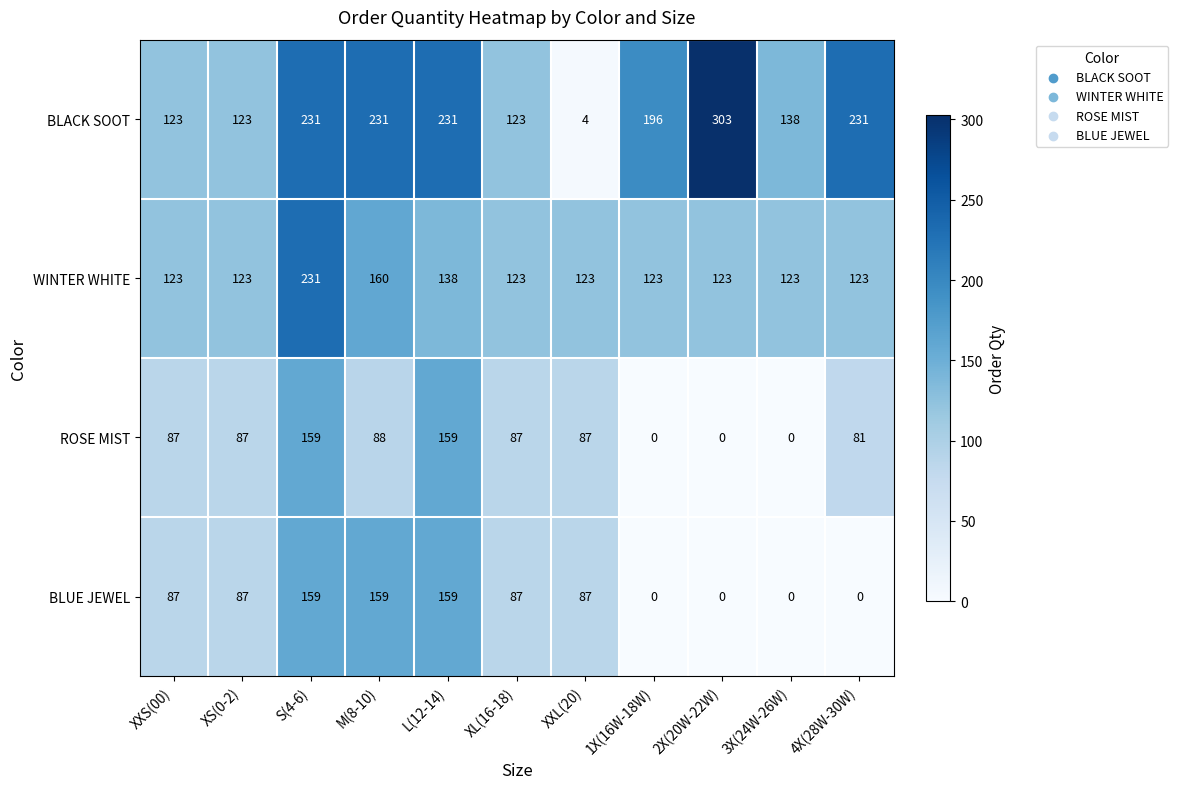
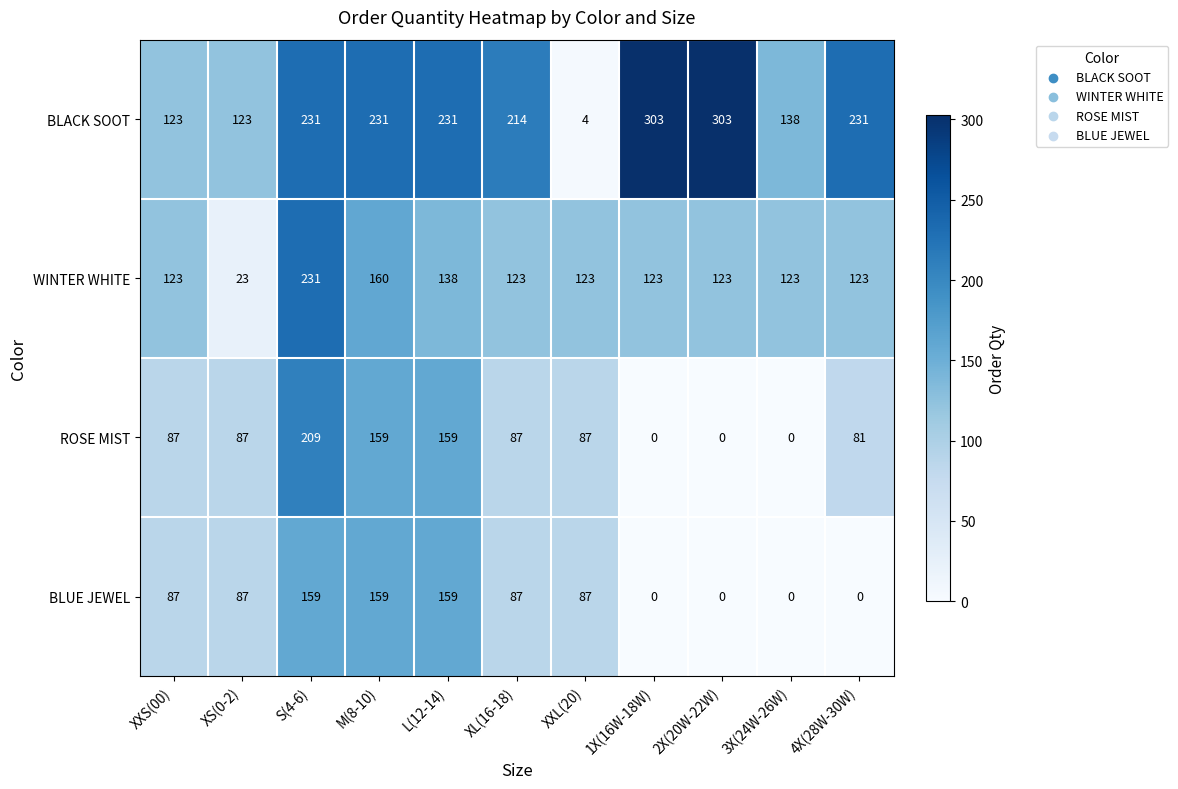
  {
    "BLACK SOOT": {
      "XXS(00)": 123,
      "XS(0-2)": 123,
      "S(4-6)": 231,
      "M(8-10)": 231,
      "L(12-14)": 231,
-     "XL(16-18)": 123,
+     "XL(16-18)": 214,
      "XXL(20)": 4,
-     "1X(16W-18W)": 196,
+     "1X(16W-18W)": 303,
      "2X(20W-22W)": 303,
      "3X(24W-26W)": 138,
      "4X(28W-30W)": 231
    },
    "WINTER WHITE": {
      "XXS(00)": 123,
-     "XS(0-2)": 123,
+     "XS(0-2)": 23,
      "S(4-6)": 231,
      "M(8-10)": 160,
      "L(12-14)": 138,
      "XL(16-18)": 123,
      "XXL(20)": 123,
      "1X(16W-18W)": 123,
      "2X(20W-22W)": 123,
      "3X(24W-26W)": 123,
      "4X(28W-30W)": 123
    },
    "ROSE MIST": {
      "XXS(00)": 87,
      "XS(0-2)": 87,
-     "S(4-6)": 159,
-     "M(8-10)": 88,
+     "S(4-6)": 209,
+     "M(8-10)": 159,
      "L(12-14)": 159,
      "XL(16-18)": 87,
      "XXL(20)": 87,
      "1X(16W-18W)": 0,
      "2X(20W-22W)": 0,
      "3X(24W-26W)": 0,
      "4X(28W-30W)": 81
    },
    "BLUE JEWEL": {
      "XXS(00)": 87,
      "XS(0-2)": 87,
      "S(4-6)": 159,
      "M(8-10)": 159,
      "L(12-14)": 159,
      "XL(16-18)": 87,
      "XXL(20)": 87,
      "1X(16W-18W)": 0,
      "2X(20W-22W)": 0,
      "3X(24W-26W)": 0,
      "4X(28W-30W)": 0
    }
  }
